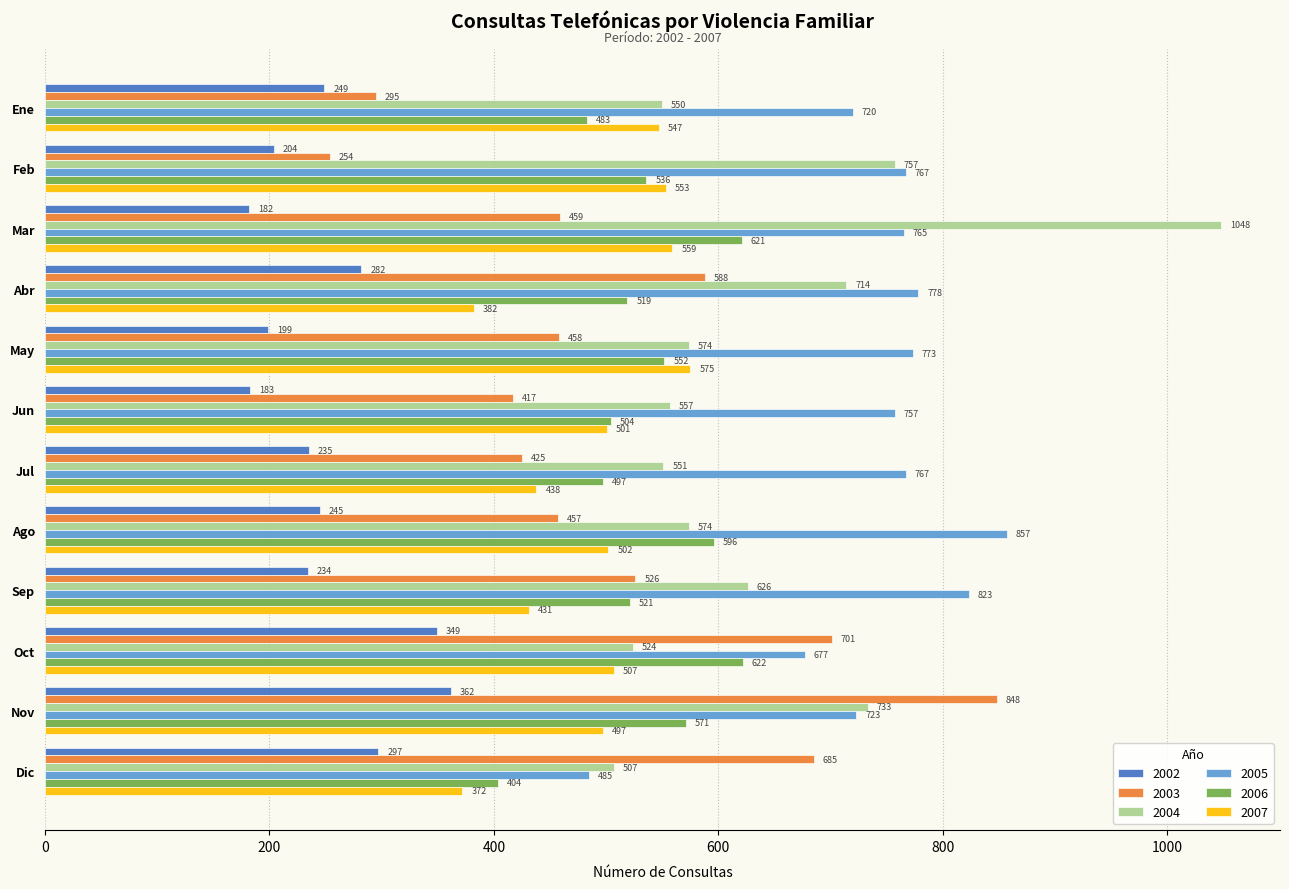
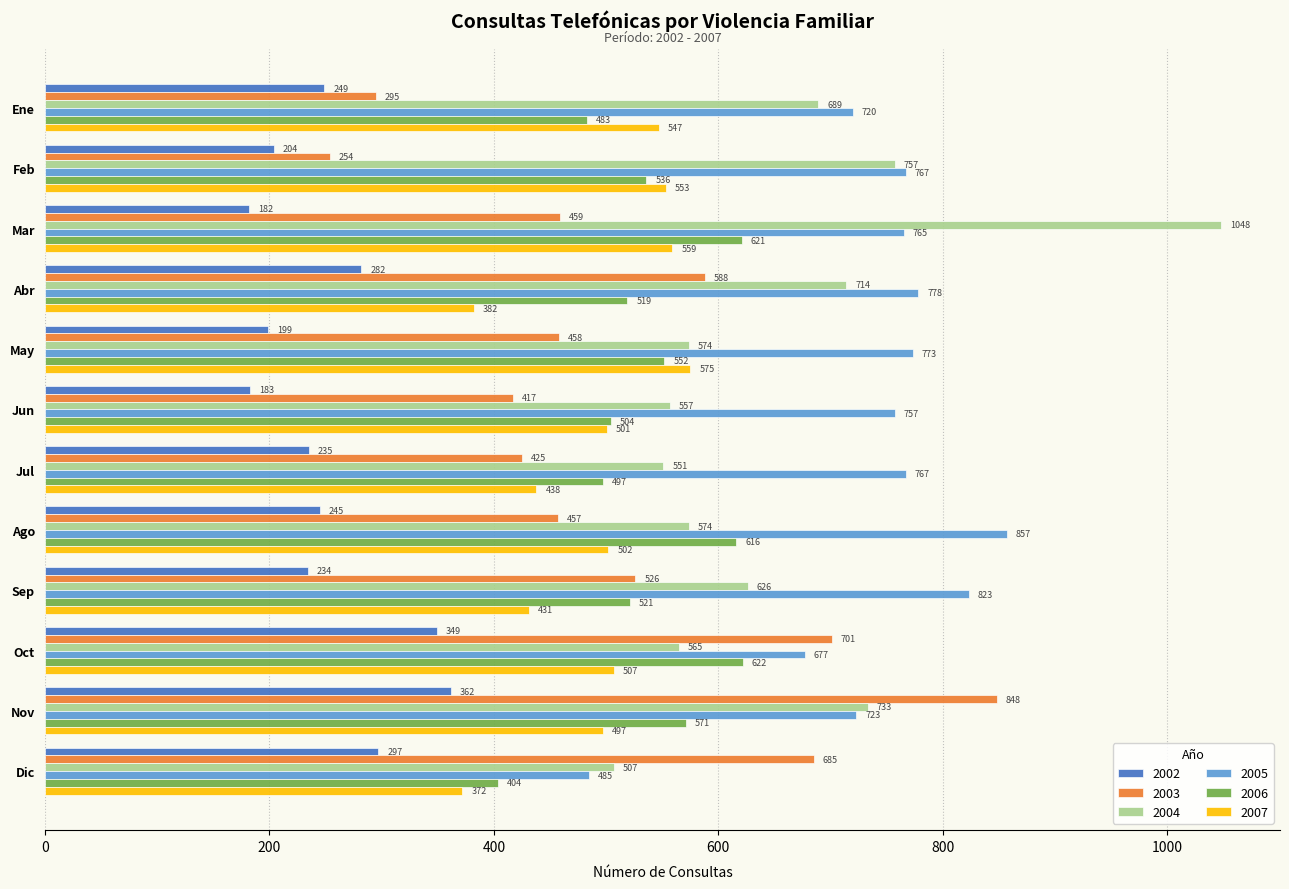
  {
    "2003": {
      "Ene": 295,
      "Feb": 254,
      "Mar": 459,
      "Abr": 588,
      "May": 458,
      "Jun": 417,
      "Jul": 425,
      "Ago": 457,
      "Sep": 526,
      "Oct": 701,
      "Nov": 848,
      "Dic": 685
    },
    "2004": {
-     "Ene": 550,
+     "Ene": 689,
      "Feb": 757,
      "Mar": 1048,
      "Abr": 714,
      "May": 574,
      "Jun": 557,
      "Jul": 551,
      "Ago": 574,
      "Sep": 626,
-     "Oct": 524,
+     "Oct": 565,
      "Nov": 733,
      "Dic": 507
    },
    "2006": {
      "Ene": 483,
      "Feb": 536,
      "Mar": 621,
      "Abr": 519,
      "May": 552,
      "Jun": 504,
      "Jul": 497,
-     "Ago": 596,
+     "Ago": 616,
      "Sep": 521,
      "Oct": 622,
      "Nov": 571,
      "Dic": 404
    },
    "2007": {
      "Ene": 547,
      "Feb": 553,
      "Mar": 559,
      "Abr": 382,
      "May": 575,
      "Jun": 501,
      "Jul": 438,
      "Ago": 502,
      "Sep": 431,
      "Oct": 507,
      "Nov": 497,
      "Dic": 372
    }
  }
